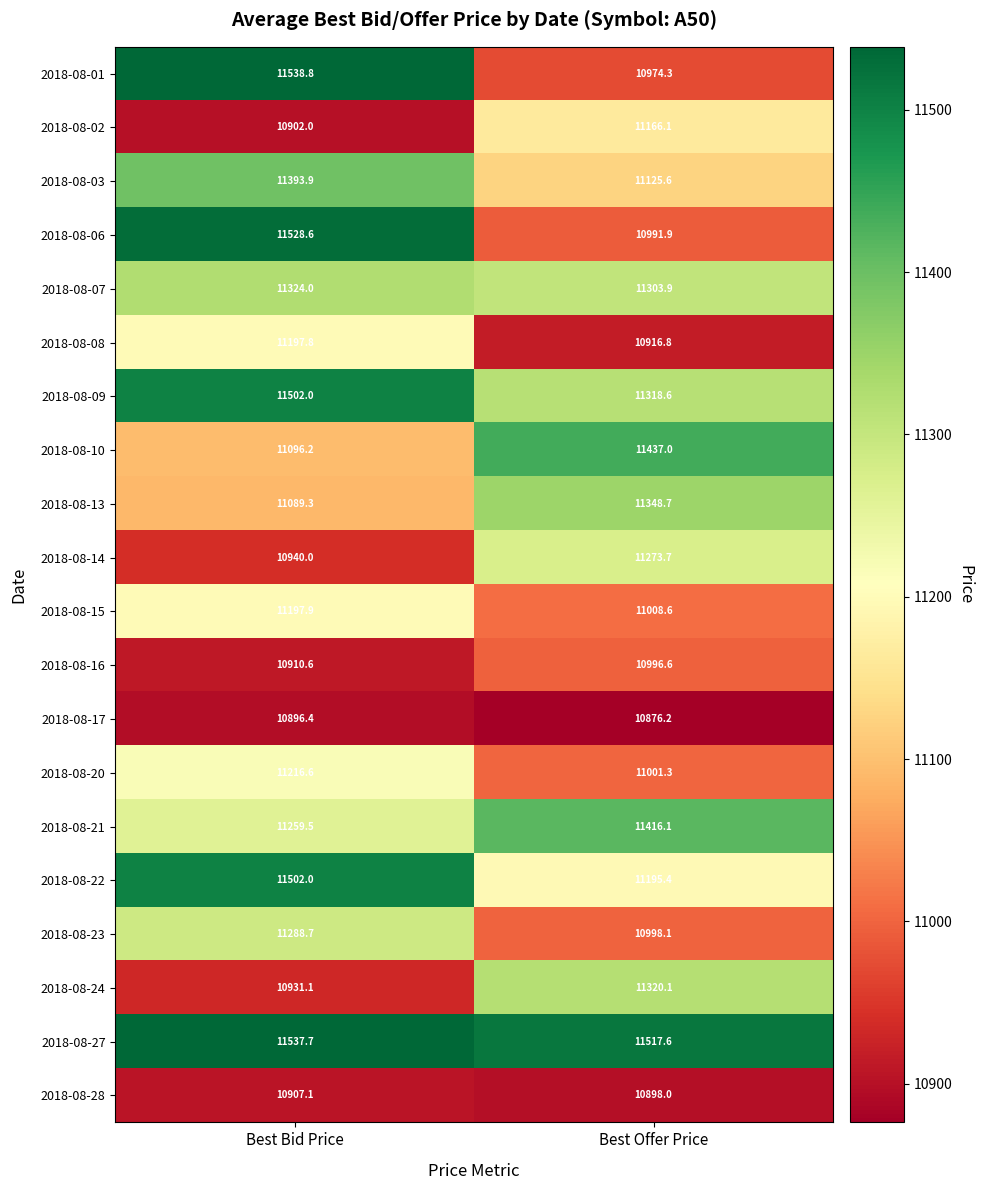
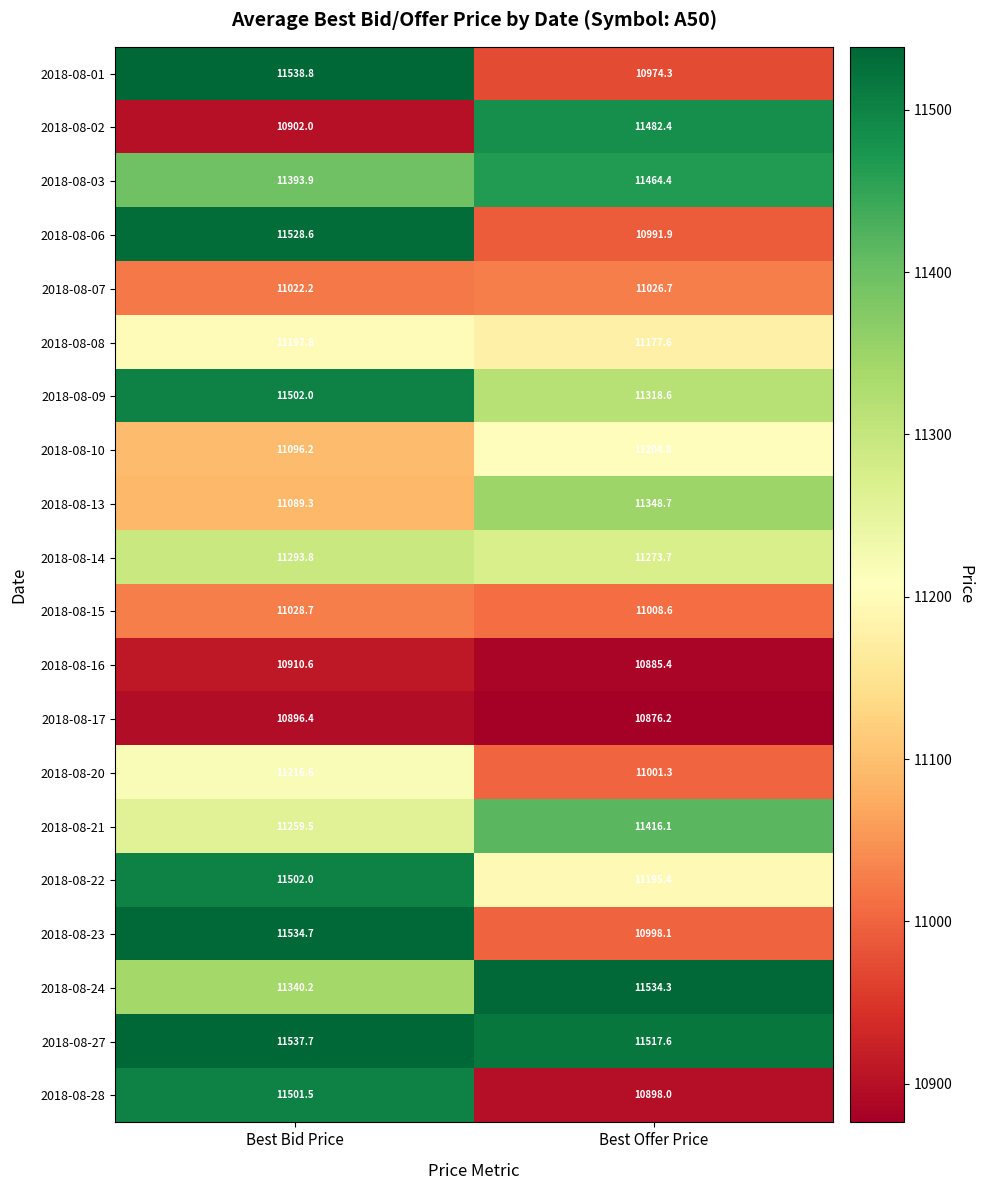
  {
    "2018-08-01": {
      "Best Bid Price": 11538.8,
      "Best Offer Price": 10974.3
    },
    "2018-08-02": {
      "Best Bid Price": 10902.0,
-     "Best Offer Price": 11166.1
+     "Best Offer Price": 11482.4
    },
    "2018-08-03": {
      "Best Bid Price": 11393.9,
-     "Best Offer Price": 11125.6
+     "Best Offer Price": 11464.4
    },
    "2018-08-06": {
      "Best Bid Price": 11528.6,
      "Best Offer Price": 10991.9
    },
    "2018-08-07": {
-     "Best Bid Price": 11324.0,
-     "Best Offer Price": 11303.9
+     "Best Bid Price": 11022.2,
+     "Best Offer Price": 11026.7
    },
    "2018-08-08": {
      "Best Bid Price": 11197.8,
-     "Best Offer Price": 10916.8
+     "Best Offer Price": 11177.6
    },
    "2018-08-09": {
      "Best Bid Price": 11502.0,
      "Best Offer Price": 11318.6
    },
    "2018-08-10": {
      "Best Bid Price": 11096.2,
-     "Best Offer Price": 11437.0
+     "Best Offer Price": 11204.8
    },
    "2018-08-13": {
      "Best Bid Price": 11089.3,
      "Best Offer Price": 11348.7
    },
    "2018-08-14": {
-     "Best Bid Price": 10940.0,
+     "Best Bid Price": 11293.8,
      "Best Offer Price": 11273.7
    },
    "2018-08-15": {
-     "Best Bid Price": 11197.9,
+     "Best Bid Price": 11028.7,
      "Best Offer Price": 11008.6
    },
    "2018-08-16": {
      "Best Bid Price": 10910.6,
-     "Best Offer Price": 10996.6
+     "Best Offer Price": 10885.4
    },
    "2018-08-17": {
      "Best Bid Price": 10896.4,
      "Best Offer Price": 10876.2
    },
    "2018-08-20": {
      "Best Bid Price": 11216.6,
      "Best Offer Price": 11001.3
    },
    "2018-08-21": {
      "Best Bid Price": 11259.5,
      "Best Offer Price": 11416.1
    },
    "2018-08-22": {
      "Best Bid Price": 11502.0,
      "Best Offer Price": 11195.4
    },
    "2018-08-23": {
-     "Best Bid Price": 11288.7,
+     "Best Bid Price": 11534.7,
      "Best Offer Price": 10998.1
    },
    "2018-08-24": {
-     "Best Bid Price": 10931.1,
-     "Best Offer Price": 11320.1
+     "Best Bid Price": 11340.2,
+     "Best Offer Price": 11534.3
    },
    "2018-08-27": {
      "Best Bid Price": 11537.7,
      "Best Offer Price": 11517.6
    },
    "2018-08-28": {
-     "Best Bid Price": 10907.1,
+     "Best Bid Price": 11501.5,
      "Best Offer Price": 10898.0
    }
  }
